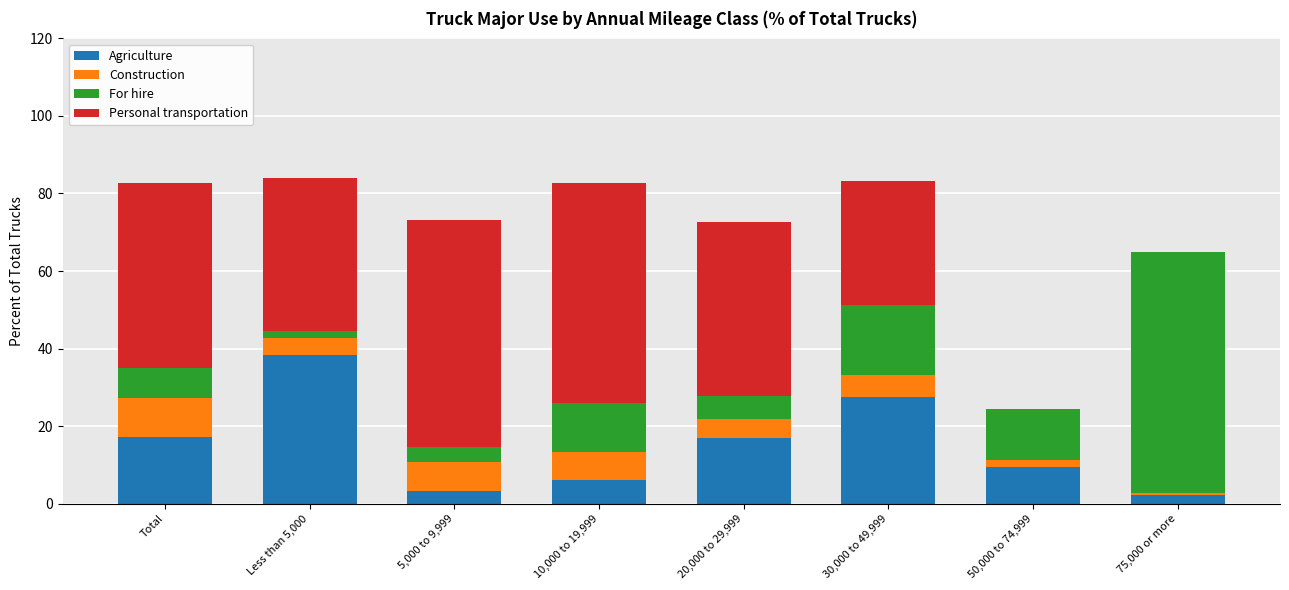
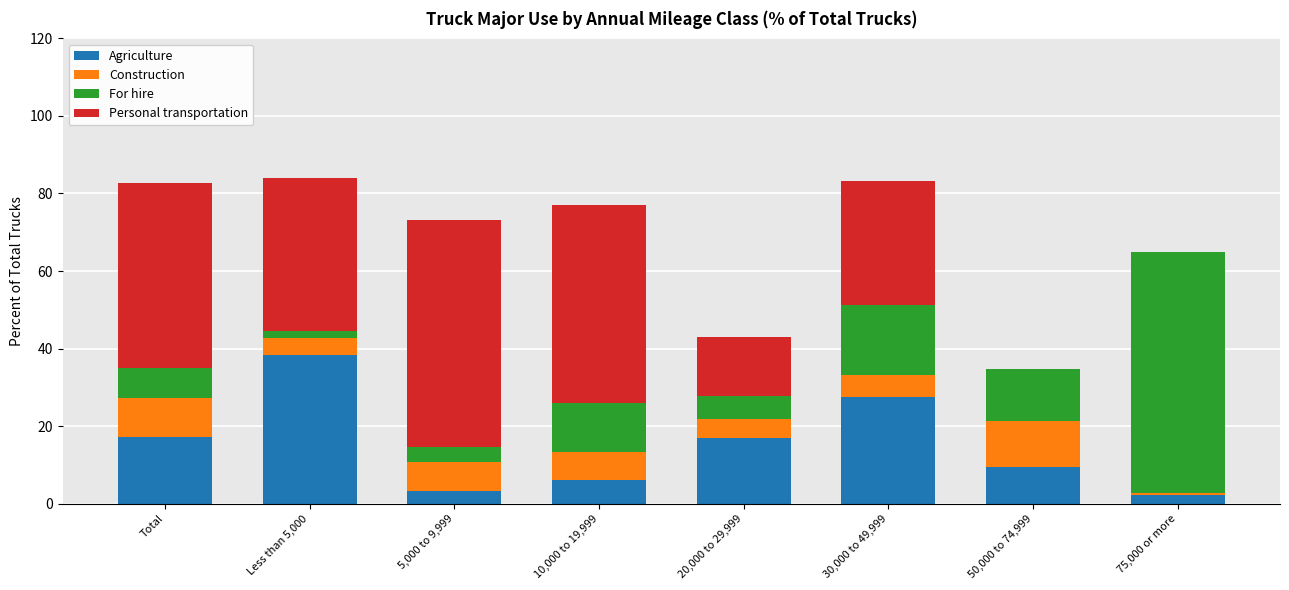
  {
    "Agriculture": {
      "Total": 17,
      "Less than 5,000": 38,
      "5,000 to 9,999": 3,
      "10,000 to 19,999": 6,
      "20,000 to 29,999": 17,
      "30,000 to 49,999": 28,
      "50,000 to 74,999": 9,
      "75,000 or more": 2
    },
    "Construction": {
      "Total": 10,
      "Less than 5,000": 4,
      "5,000 to 9,999": 8,
      "10,000 to 19,999": 7,
      "20,000 to 29,999": 5,
      "30,000 to 49,999": 6,
-     "50,000 to 74,999": 2,
+     "50,000 to 74,999": 12,
      "75,000 or more": 1
    },
    "For hire": {
      "Total": 8,
      "Less than 5,000": 2,
      "5,000 to 9,999": 4,
      "10,000 to 19,999": 13,
      "20,000 to 29,999": 6,
      "30,000 to 49,999": 18,
      "50,000 to 74,999": 13,
      "75,000 or more": 62
    },
    "Personal transportation": {
      "Total": 48,
      "Less than 5,000": 39,
      "5,000 to 9,999": 59,
-     "10,000 to 19,999": 57,
-     "20,000 to 29,999": 45,
+     "10,000 to 19,999": 51,
+     "20,000 to 29,999": 15,
      "30,000 to 49,999": 32,
      "50,000 to 74,999": 0,
      "75,000 or more": 0
    }
  }
